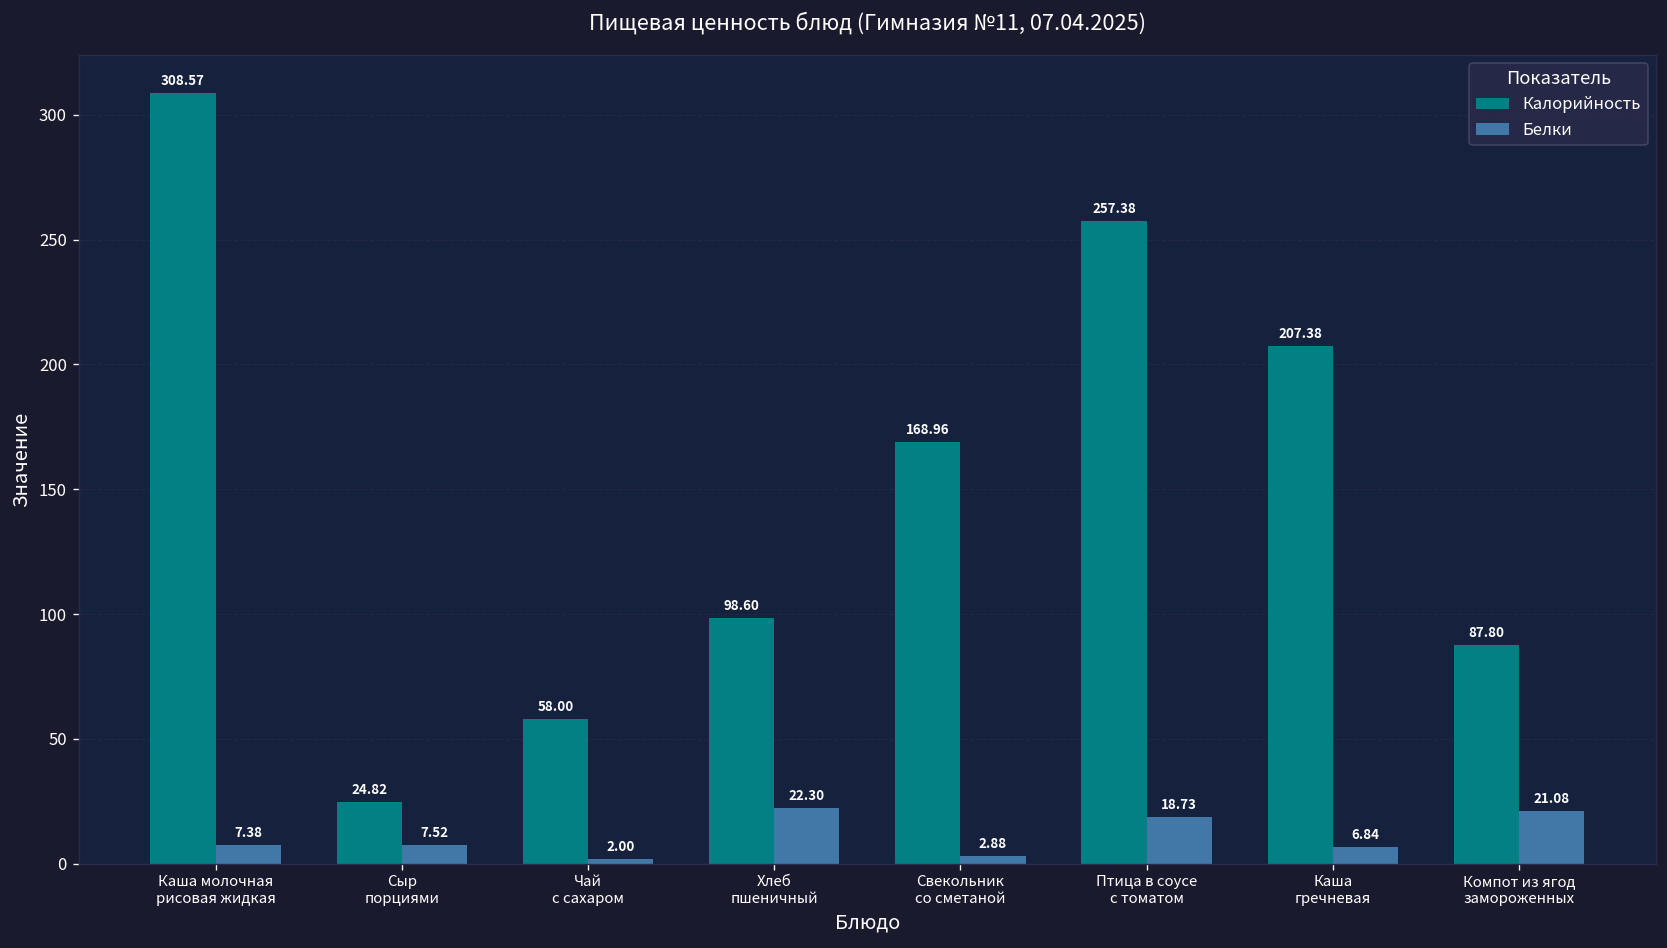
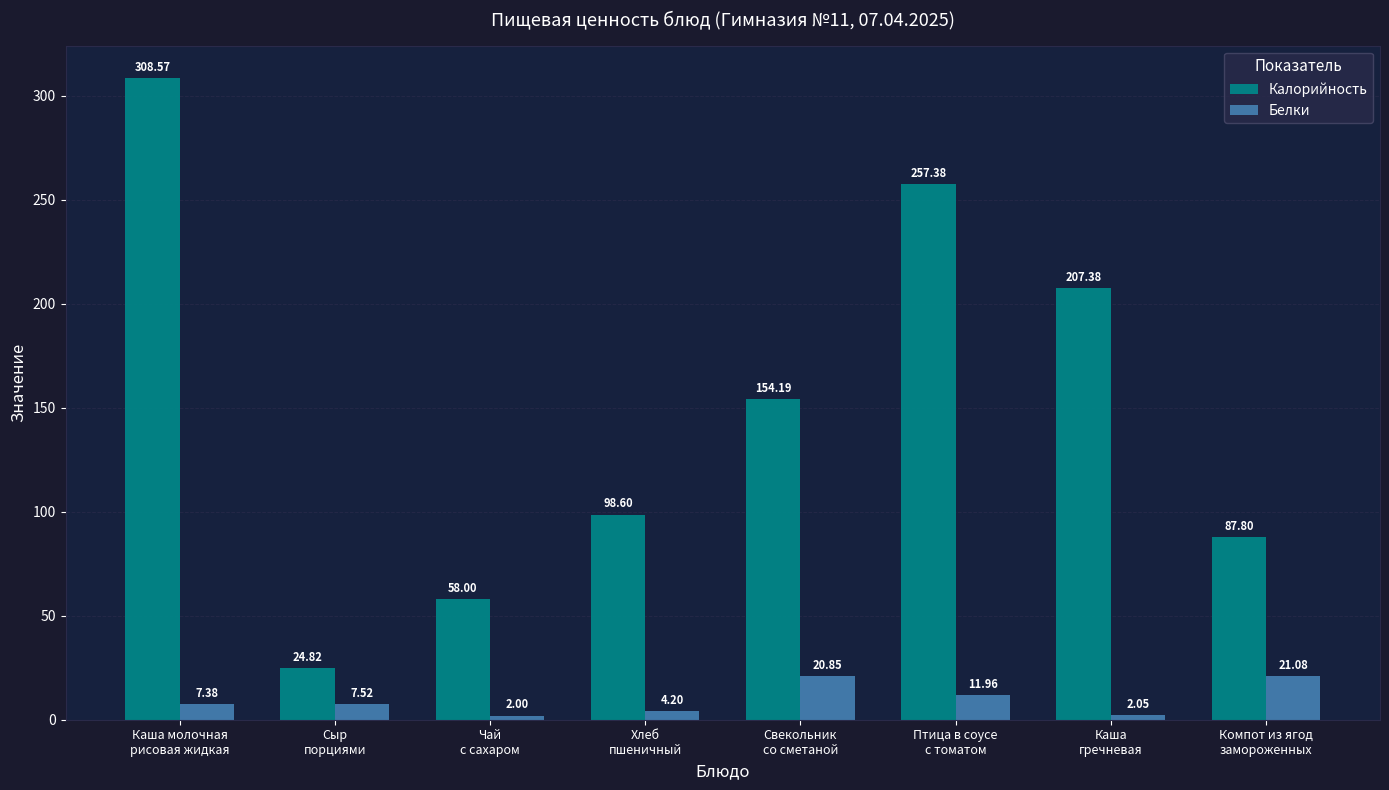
  {
    "Калорийность": {
      "Каша молочная рисовая жидкая": 308.57,
      "Сыр порциями": 24.82,
      "Чай с сахаром": 58.00,
      "Хлеб пшеничный": 98.60,
-     "Свекольник со сметаной": 168.96,
+     "Свекольник со сметаной": 154.19,
      "Птица в соусе с томатом": 257.38,
      "Каша гречневая": 207.38,
      "Компот из ягод замороженных": 87.80
    },
    "Белки": {
      "Каша молочная рисовая жидкая": 7.38,
      "Сыр порциями": 7.52,
      "Чай с сахаром": 2.00,
-     "Хлеб пшеничный": 22.30,
-     "Свекольник со сметаной": 2.88,
-     "Птица в соусе с томатом": 18.73,
-     "Каша гречневая": 6.84,
+     "Хлеб пшеничный": 4.20,
+     "Свекольник со сметаной": 20.85,
+     "Птица в соусе с томатом": 11.96,
+     "Каша гречневая": 2.05,
      "Компот из ягод замороженных": 21.08
    }
  }
